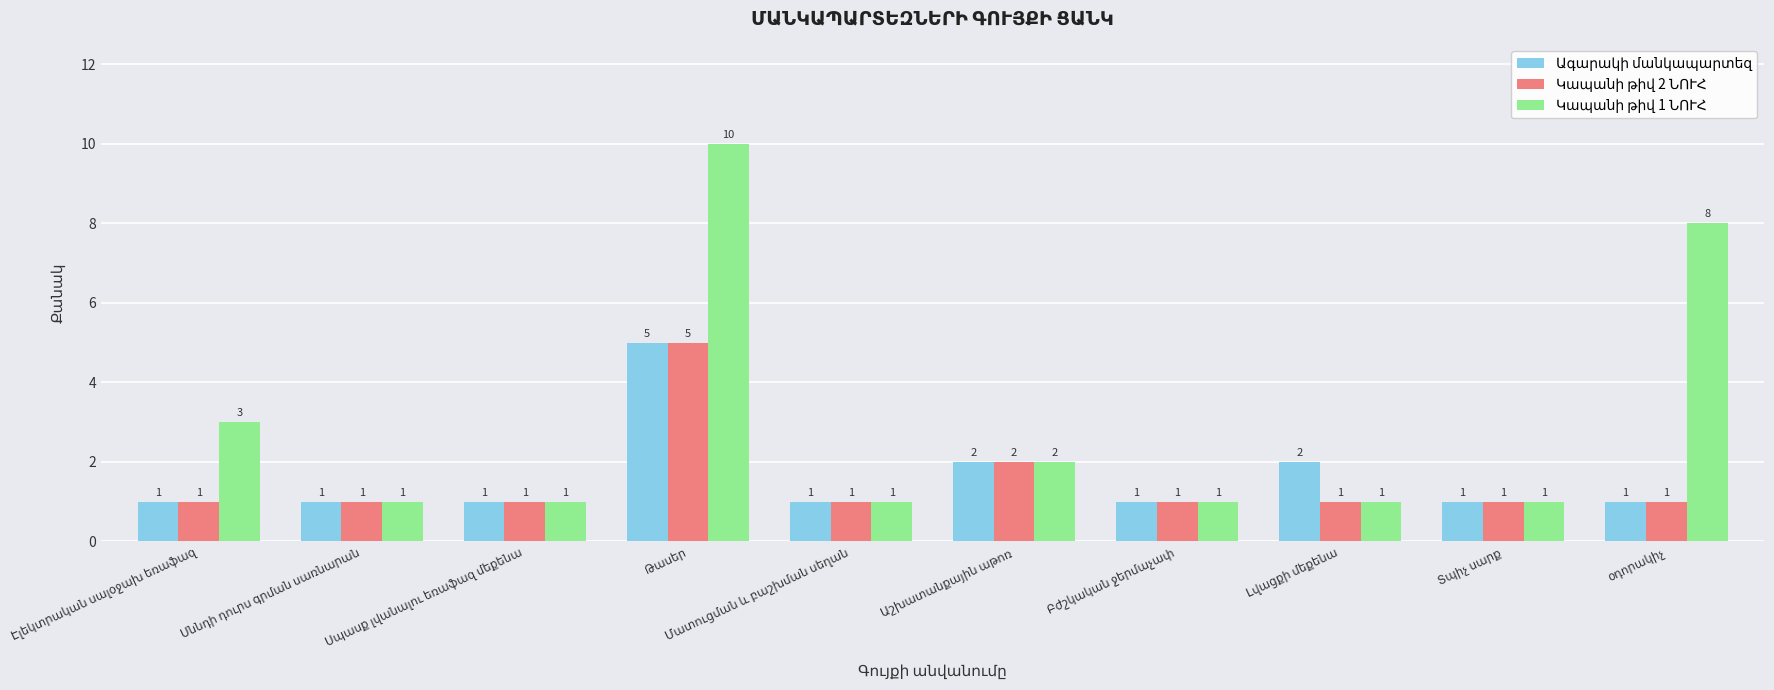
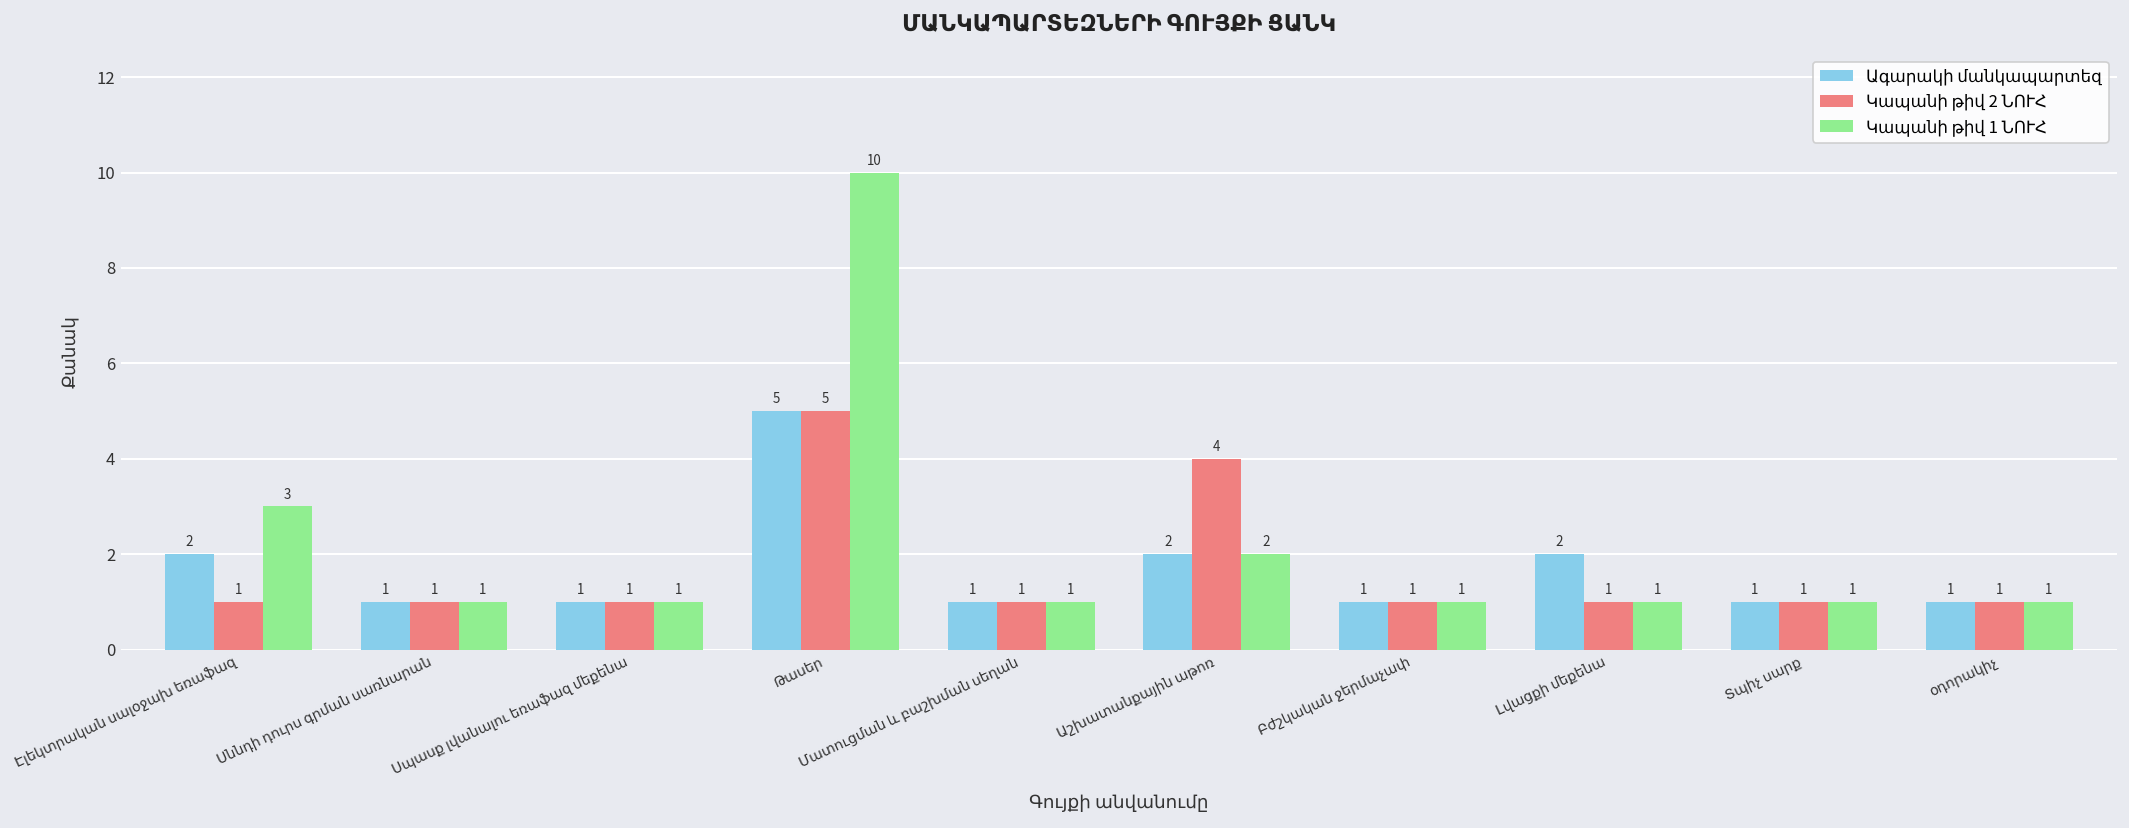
  {
    "Ագարակի մանկապարտեզ": {
-     "Էլեկտրական սալօջախ եռաֆազ": 1,
+     "Էլեկտրական սալօջախ եռաֆազ": 2,
      "Սննդի դուրս գրման սառնարան": 1,
      "Սպասք լվանալու եռաֆազ մեքենա": 1,
      "Թասեր": 5,
      "Մատուցման և բաշխման սեղան": 1,
      "Աշխատանքային աթոռ": 2,
      "Բժշկական ջերմաչափ": 1,
      "Լվացքի մեքենա": 2,
      "Տպիչ սարք": 1,
      "օդորակիչ": 1
    },
    "Կապանի թիվ 2 ՆՈՒՀ": {
      "Էլեկտրական սալօջախ եռաֆազ": 1,
      "Սննդի դուրս գրման սառնարան": 1,
      "Սպասք լվանալու եռաֆազ մեքենա": 1,
      "Թասեր": 5,
      "Մատուցման և բաշխման սեղան": 1,
-     "Աշխատանքային աթոռ": 2,
+     "Աշխատանքային աթոռ": 4,
      "Բժշկական ջերմաչափ": 1,
      "Լվացքի մեքենա": 1,
      "Տպիչ սարք": 1,
      "օդորակիչ": 1
    },
    "Կապանի թիվ 1 ՆՈՒՀ": {
      "Էլեկտրական սալօջախ եռաֆազ": 3,
      "Սննդի դուրս գրման սառնարան": 1,
      "Սպասք լվանալու եռաֆազ մեքենա": 1,
      "Թասեր": 10,
      "Մատուցման և բաշխման սեղան": 1,
      "Աշխատանքային աթոռ": 2,
      "Բժշկական ջերմաչափ": 1,
      "Լվացքի մեքենա": 1,
      "Տպիչ սարք": 1,
-     "օդորակիչ": 8
+     "օդորակիչ": 1
    }
  }
